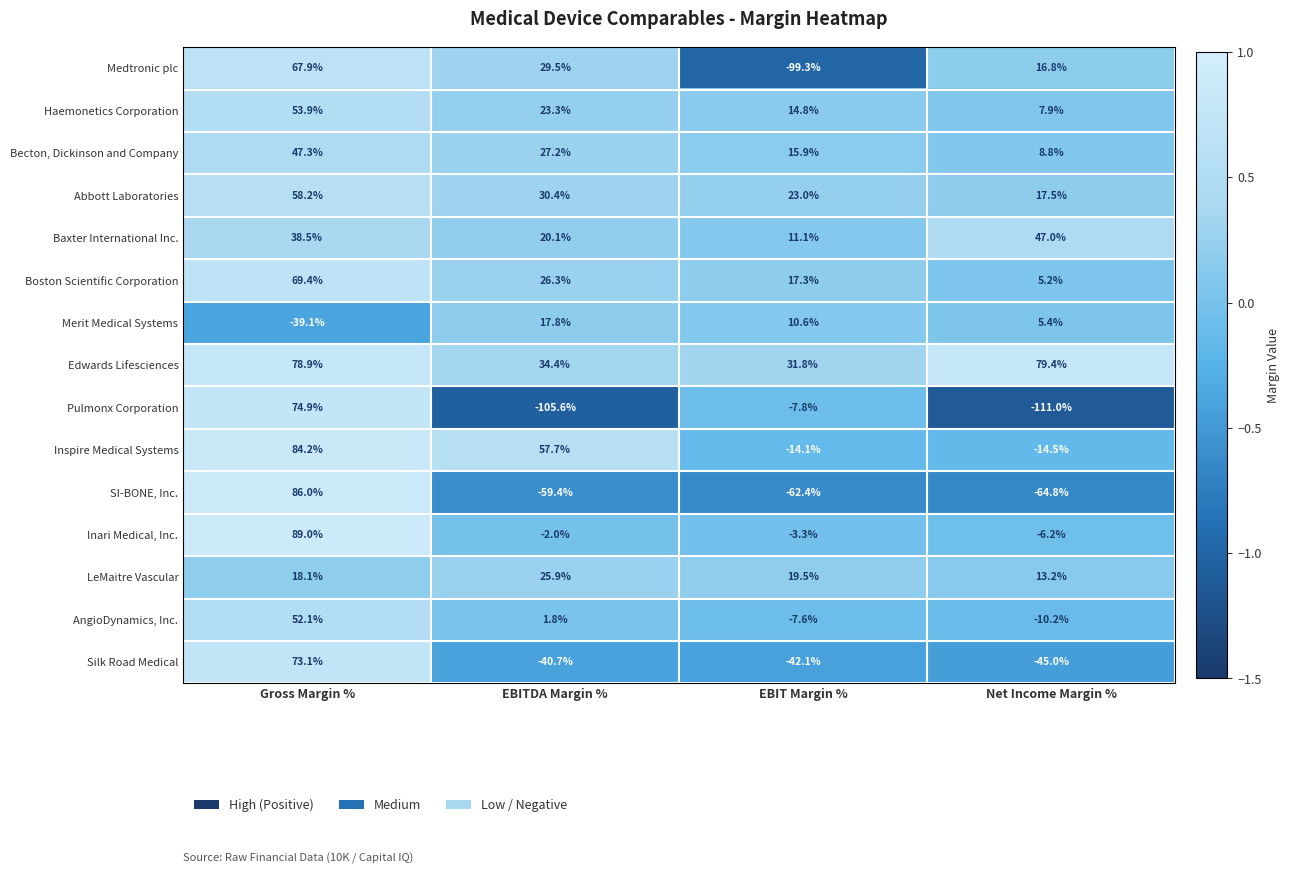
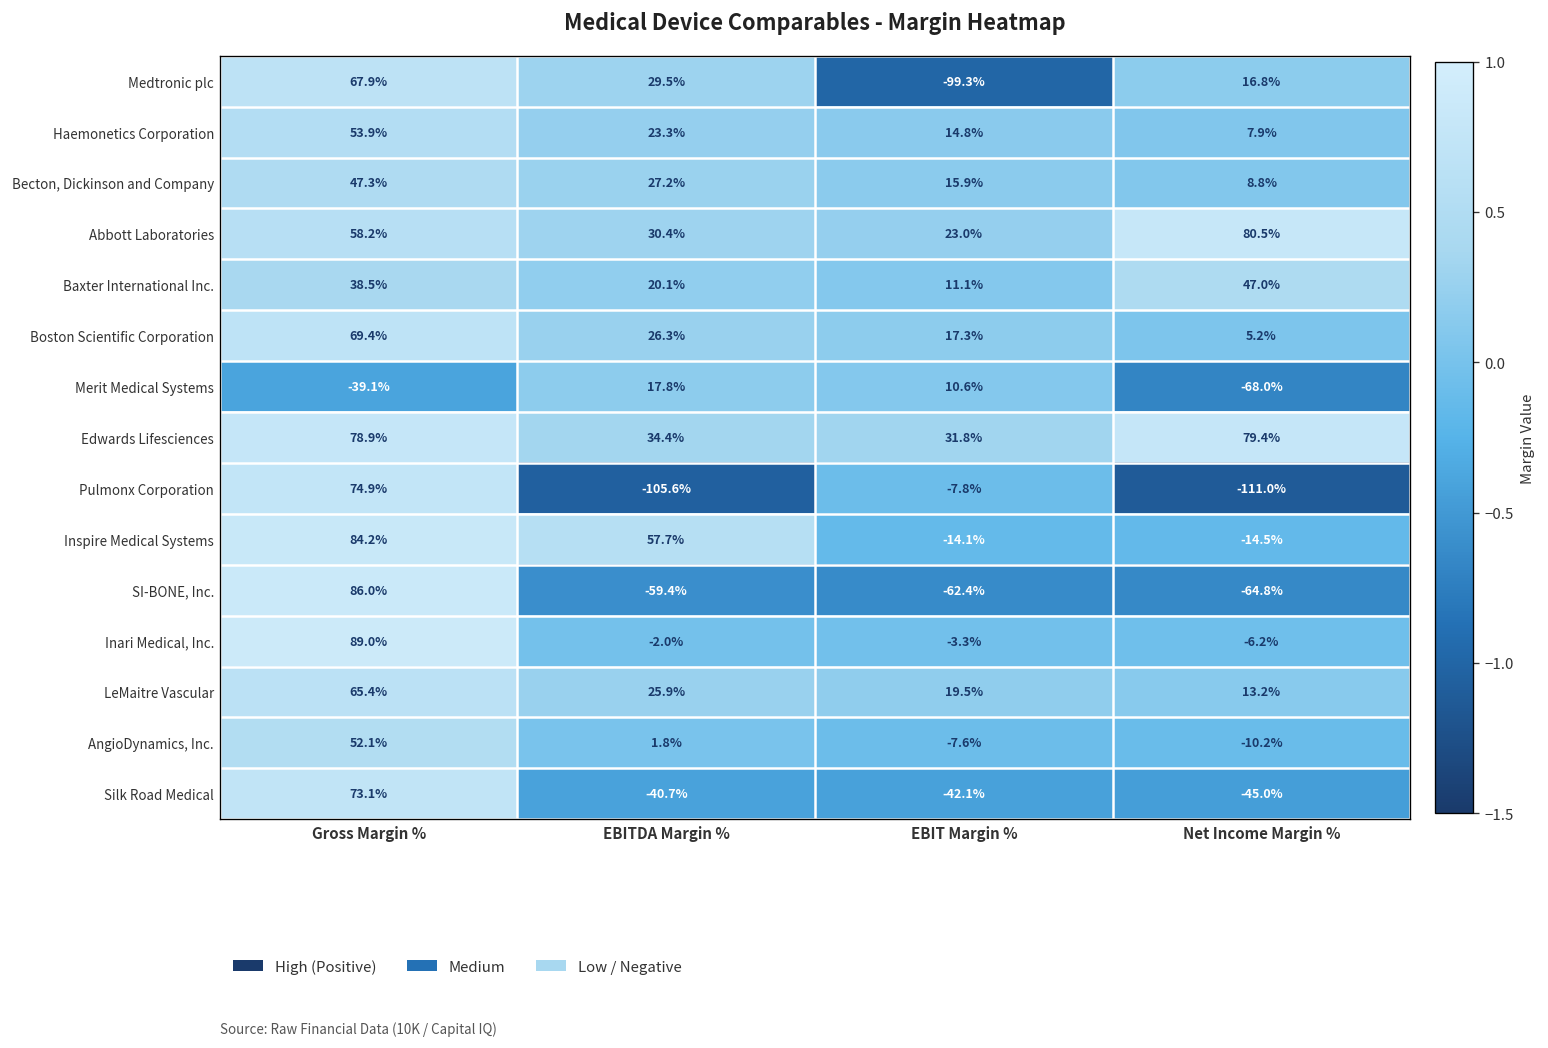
  {
    "Medtronic plc": {
      "Gross Margin %": "67.9%",
      "EBITDA Margin %": "29.5%",
      "EBIT Margin %": "-99.3%",
      "Net Income Margin %": "16.8%"
    },
    "Haemonetics Corporation": {
      "Gross Margin %": "53.9%",
      "EBITDA Margin %": "23.3%",
      "EBIT Margin %": "14.8%",
      "Net Income Margin %": "7.9%"
    },
    "Becton, Dickinson and Company": {
      "Gross Margin %": "47.3%",
      "EBITDA Margin %": "27.2%",
      "EBIT Margin %": "15.9%",
      "Net Income Margin %": "8.8%"
    },
    "Abbott Laboratories": {
      "Gross Margin %": "58.2%",
      "EBITDA Margin %": "30.4%",
      "EBIT Margin %": "23.0%",
-     "Net Income Margin %": "17.5%"
+     "Net Income Margin %": "80.5%"
    },
    "Baxter International Inc.": {
      "Gross Margin %": "38.5%",
      "EBITDA Margin %": "20.1%",
      "EBIT Margin %": "11.1%",
      "Net Income Margin %": "47.0%"
    },
    "Boston Scientific Corporation": {
      "Gross Margin %": "69.4%",
      "EBITDA Margin %": "26.3%",
      "EBIT Margin %": "17.3%",
      "Net Income Margin %": "5.2%"
    },
    "Merit Medical Systems": {
      "Gross Margin %": "-39.1%",
      "EBITDA Margin %": "17.8%",
      "EBIT Margin %": "10.6%",
-     "Net Income Margin %": "5.4%"
+     "Net Income Margin %": "-68.0%"
    },
    "Edwards Lifesciences": {
      "Gross Margin %": "78.9%",
      "EBITDA Margin %": "34.4%",
      "EBIT Margin %": "31.8%",
      "Net Income Margin %": "79.4%"
    },
    "Pulmonx Corporation": {
      "Gross Margin %": "74.9%",
      "EBITDA Margin %": "-105.6%",
      "EBIT Margin %": "-7.8%",
      "Net Income Margin %": "-111.0%"
    },
    "Inspire Medical Systems": {
      "Gross Margin %": "84.2%",
      "EBITDA Margin %": "57.7%",
      "EBIT Margin %": "-14.1%",
      "Net Income Margin %": "-14.5%"
    },
    "SI-BONE, Inc.": {
      "Gross Margin %": "86.0%",
      "EBITDA Margin %": "-59.4%",
      "EBIT Margin %": "-62.4%",
      "Net Income Margin %": "-64.8%"
    },
    "Inari Medical, Inc.": {
      "Gross Margin %": "89.0%",
      "EBITDA Margin %": "-2.0%",
      "EBIT Margin %": "-3.3%",
      "Net Income Margin %": "-6.2%"
    },
    "LeMaitre Vascular": {
-     "Gross Margin %": "18.1%",
+     "Gross Margin %": "65.4%",
      "EBITDA Margin %": "25.9%",
      "EBIT Margin %": "19.5%",
      "Net Income Margin %": "13.2%"
    },
    "AngioDynamics, Inc.": {
      "Gross Margin %": "52.1%",
      "EBITDA Margin %": "1.8%",
      "EBIT Margin %": "-7.6%",
      "Net Income Margin %": "-10.2%"
    },
    "Silk Road Medical": {
      "Gross Margin %": "73.1%",
      "EBITDA Margin %": "-40.7%",
      "EBIT Margin %": "-42.1%",
      "Net Income Margin %": "-45.0%"
    }
  }
